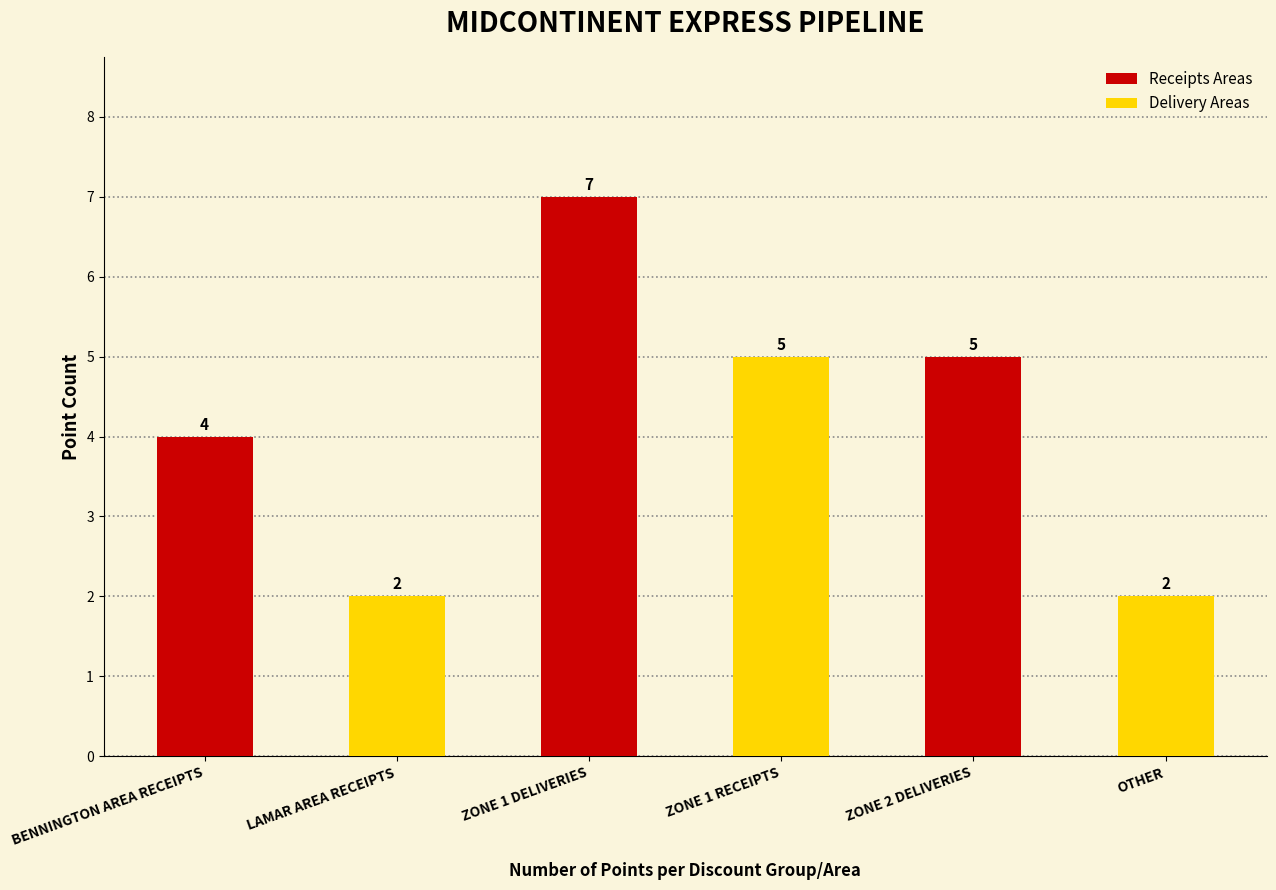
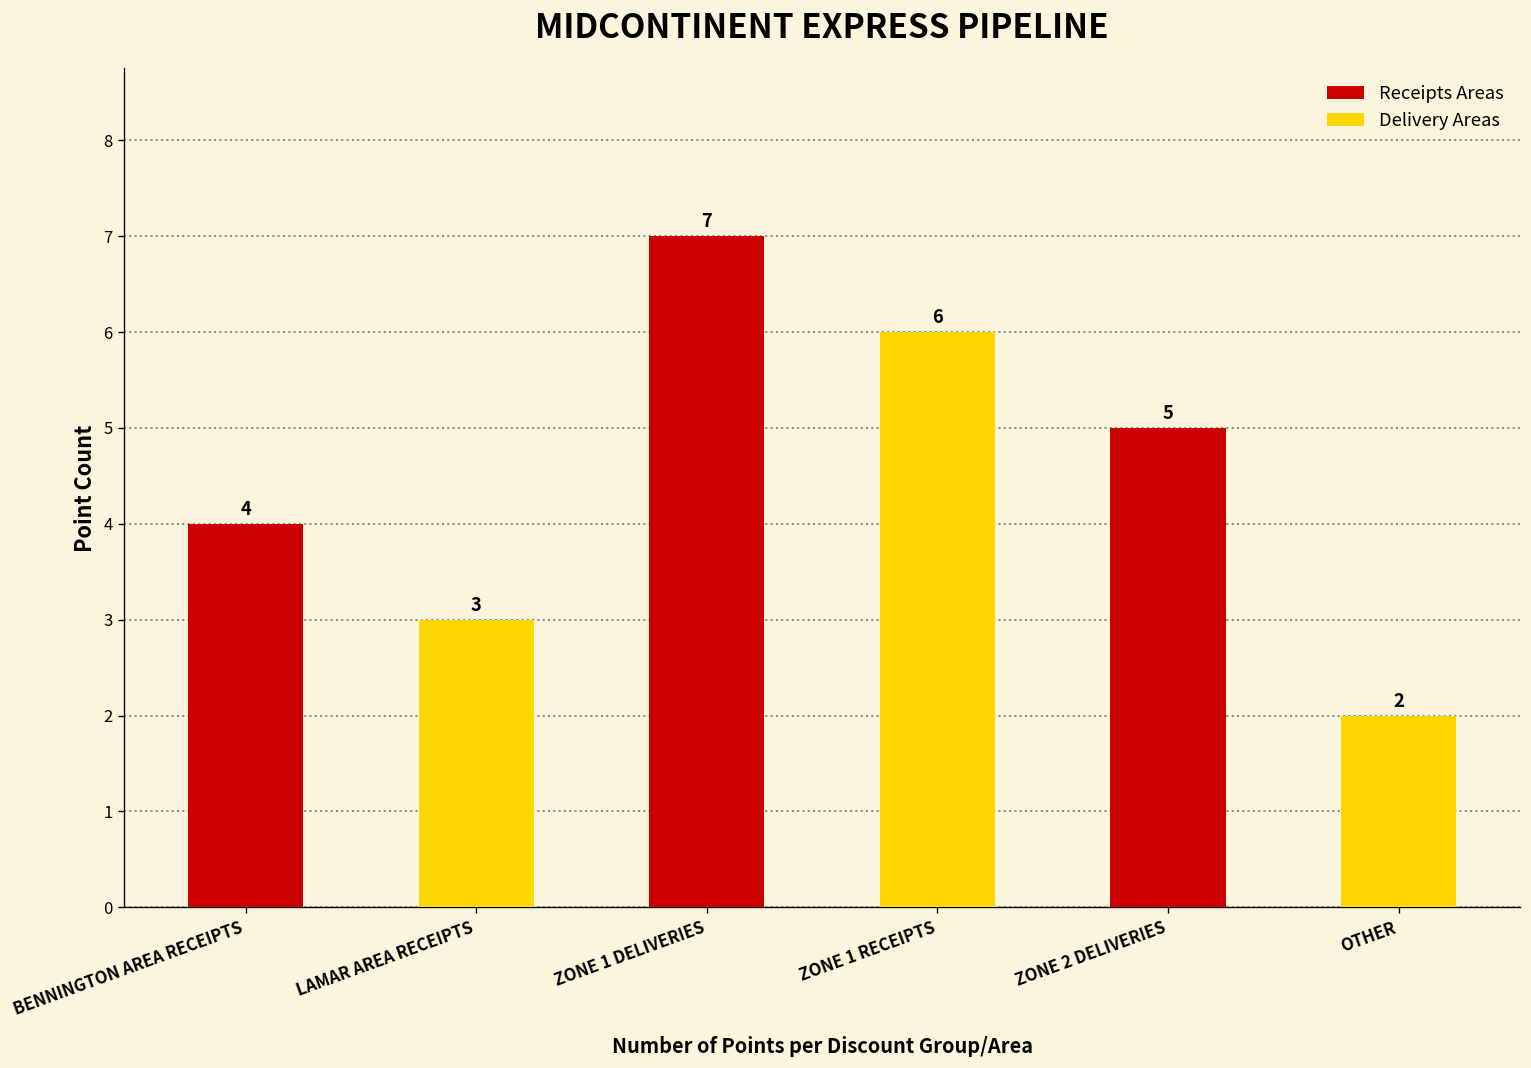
  {
    "BENNINGTON AREA RECEIPTS": 4,
-   "LAMAR AREA RECEIPTS": 2,
+   "LAMAR AREA RECEIPTS": 3,
    "ZONE 1 DELIVERIES": 7,
-   "ZONE 1 RECEIPTS": 5,
+   "ZONE 1 RECEIPTS": 6,
    "ZONE 2 DELIVERIES": 5,
    "OTHER": 2
  }
